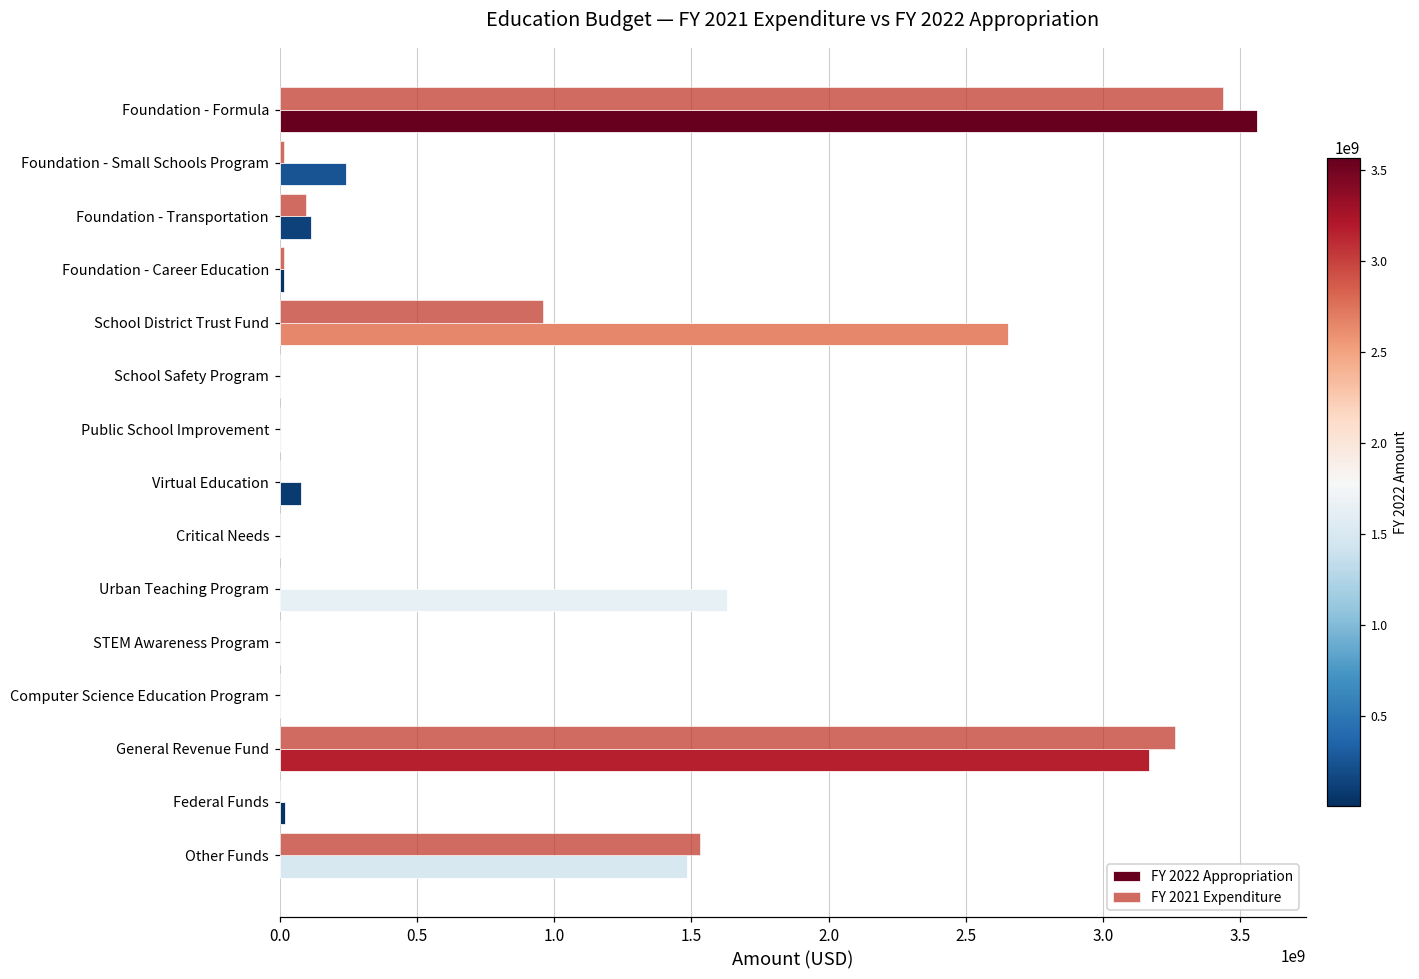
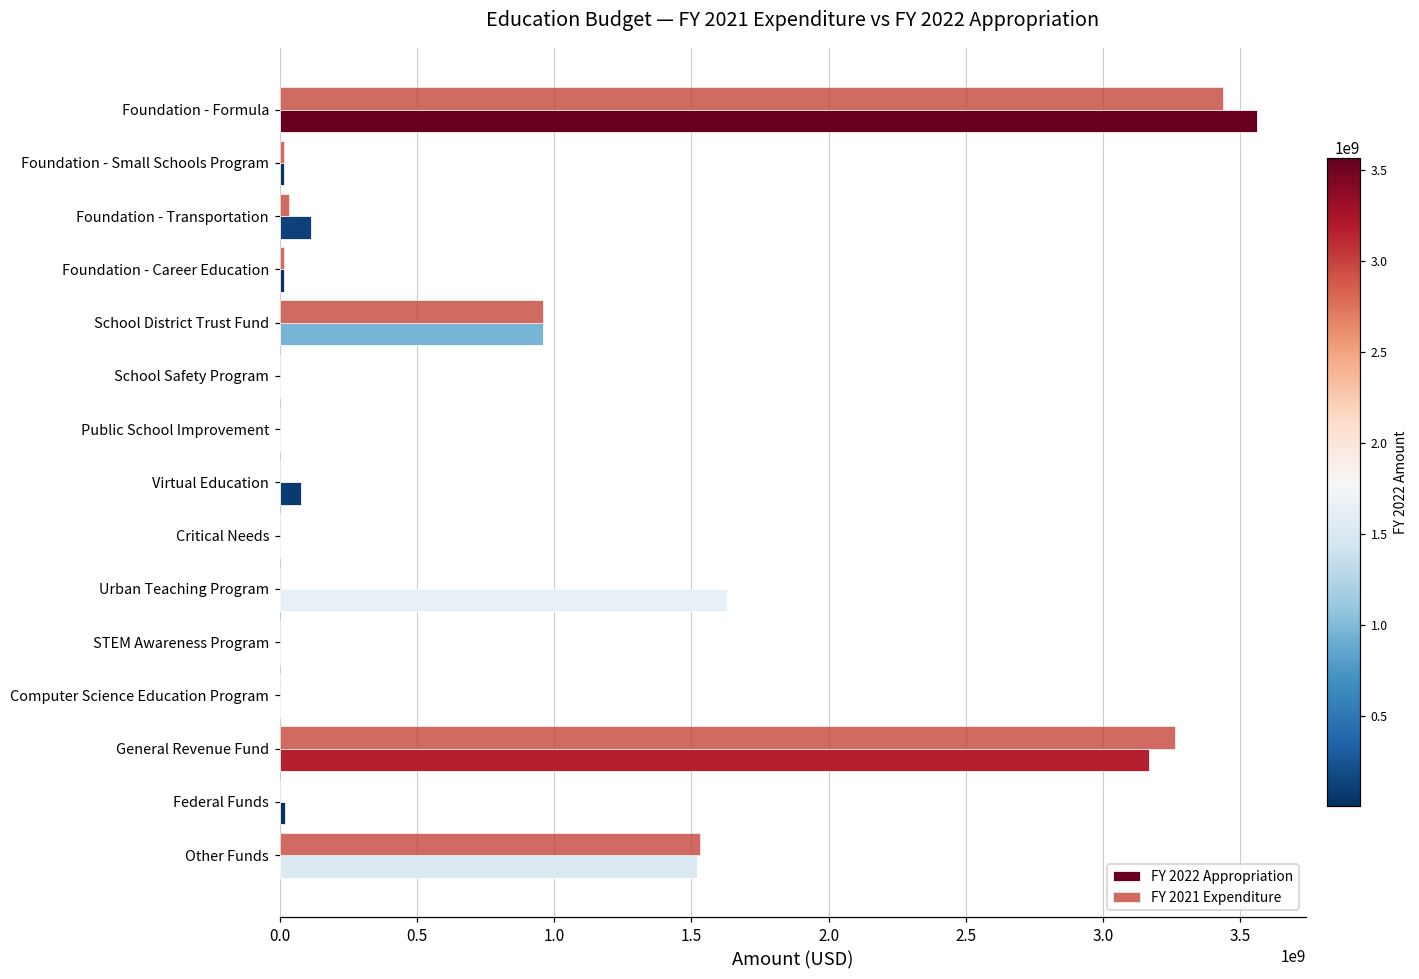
  {
    "FY 2022 Appropriation": {
      "Foundation - Formula": 3560000000,
-     "Foundation - Small Schools Program": 240000000,
+     "Foundation - Small Schools Program": 20000000,
      "Foundation - Transportation": 110000000,
      "Foundation - Career Education": 20000000,
-     "School District Trust Fund": 2650000000,
+     "School District Trust Fund": 960000000,
      "Virtual Education": 80000000,
      "Urban Teaching Program": 1630000000,
      "General Revenue Fund": 3170000000,
      "Federal Funds": 20000000,
-     "Other Funds": 1480000000
+     "Other Funds": 1520000000
    },
    "FY 2021 Expenditure": {
      "Foundation - Formula": 3440000000,
      "Foundation - Small Schools Program": 20000000,
-     "Foundation - Transportation": 90000000,
+     "Foundation - Transportation": 30000000,
      "Foundation - Career Education": 20000000,
      "School District Trust Fund": 960000000,
      "School Safety Program": 0,
      "Public School Improvement": 0,
      "General Revenue Fund": 3260000000,
      "Federal Funds": 0,
      "Other Funds": 1530000000
    }
  }
